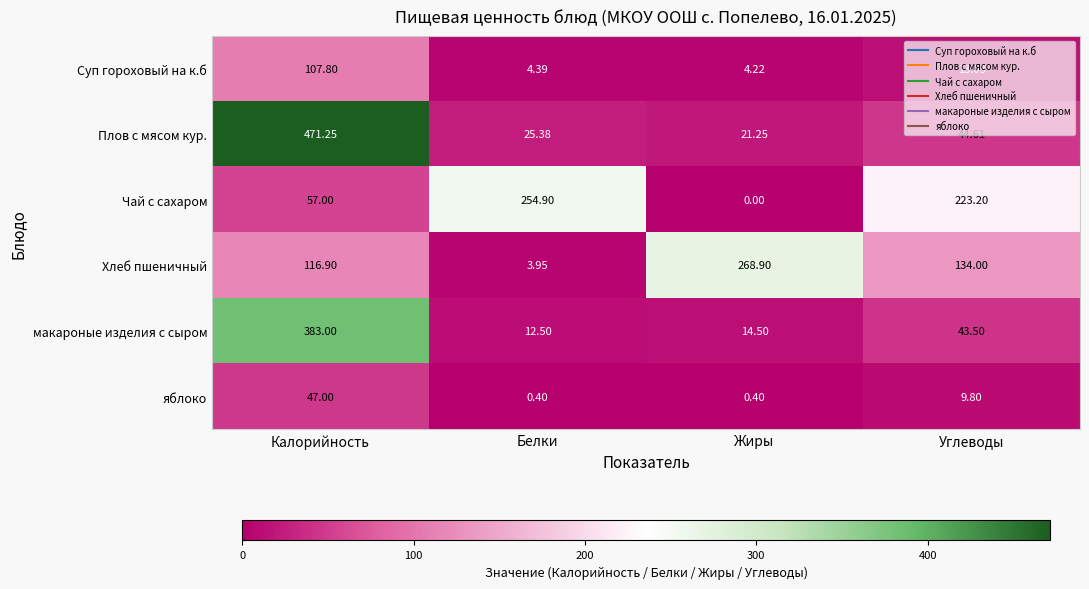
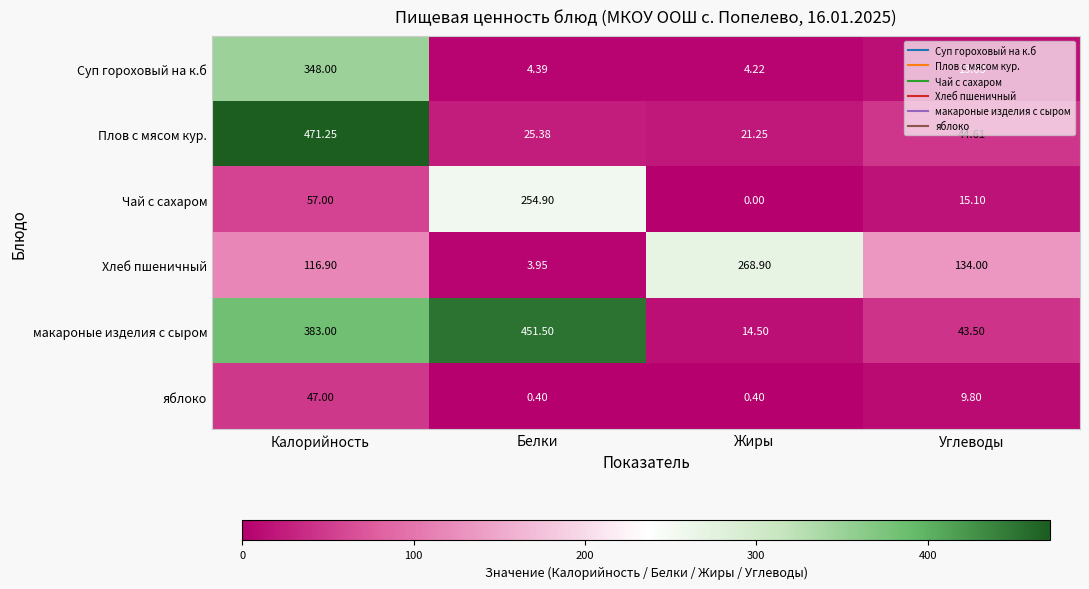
  {
    "Суп гороховый на к.б": {
-     "Калорийность": 107.80,
+     "Калорийность": 348.00,
      "Белки": 4.39,
      "Жиры": 4.22
    },
    "Плов с мясом кур.": {
      "Калорийность": 471.25,
      "Белки": 25.38,
      "Жиры": 21.25
    },
    "Чай с сахаром": {
      "Калорийность": 57.00,
      "Белки": 254.90,
      "Жиры": 0.00,
-     "Углеводы": 223.20
+     "Углеводы": 15.10
    },
    "Хлеб пшеничный": {
      "Калорийность": 116.90,
      "Белки": 3.95,
      "Жиры": 268.90,
      "Углеводы": 134.00
    },
    "макароные изделия с сыром": {
      "Калорийность": 383.00,
-     "Белки": 12.50,
+     "Белки": 451.50,
      "Жиры": 14.50,
      "Углеводы": 43.50
    },
    "яблоко": {
      "Калорийность": 47.00,
      "Белки": 0.40,
      "Жиры": 0.40,
      "Углеводы": 9.80
    }
  }
